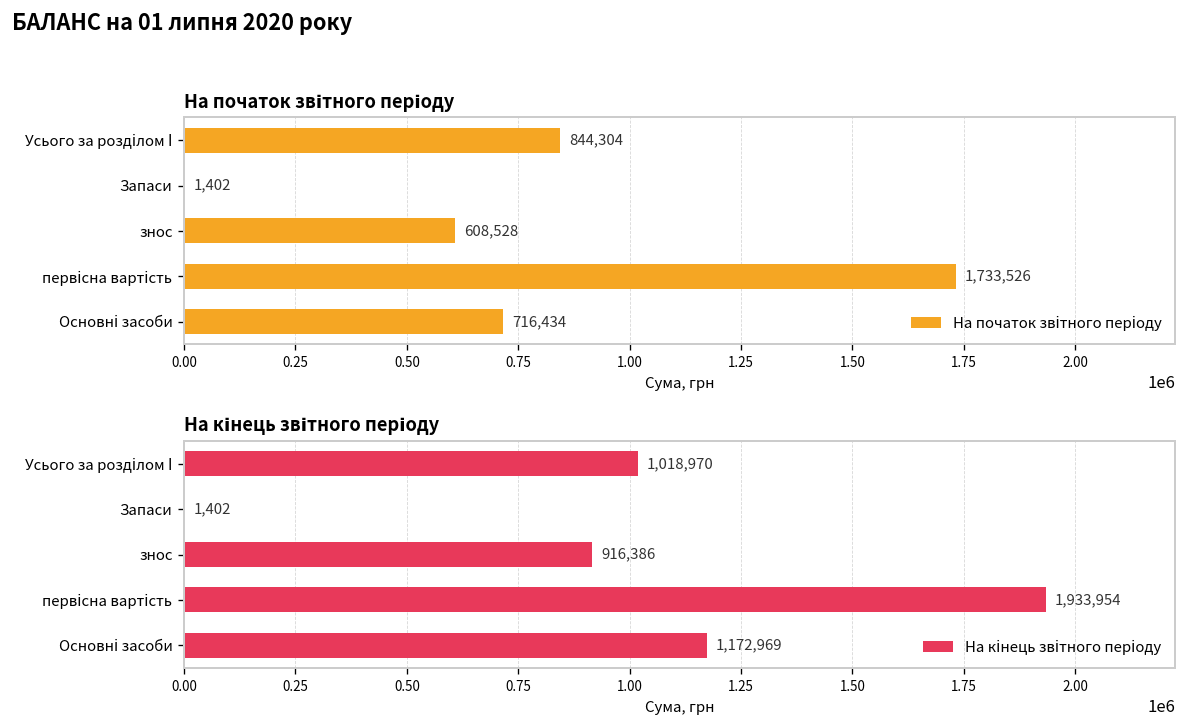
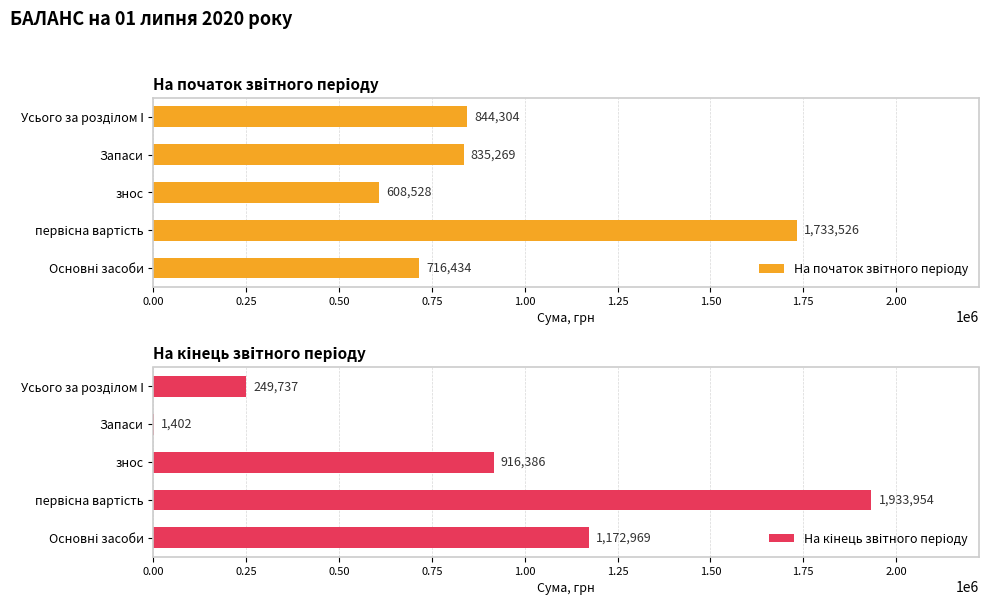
  {
    "На початок звітного періоду": {
      "Усього за розділом І": "844,304",
-     "Запаси": "1,402",
+     "Запаси": "835,269",
      "знос": "608,528",
      "первісна вартість": "1,733,526",
      "Основні засоби": "716,434"
    },
    "На кінець звітного періоду": {
-     "Усього за розділом І": "1,018,970",
+     "Усього за розділом І": "249,737",
      "Запаси": "1,402",
      "знос": "916,386",
      "первісна вартість": "1,933,954",
      "Основні засоби": "1,172,969"
    }
  }
